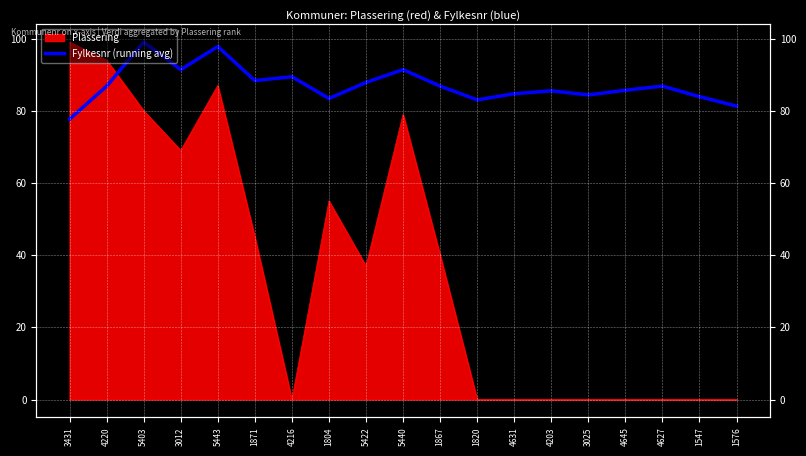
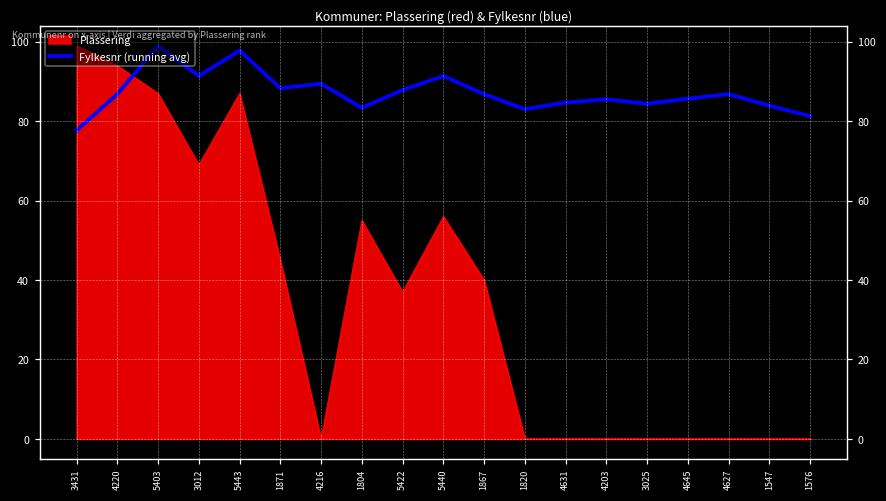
  {
    "Plassering": {
-     "5403": 80,
+     "5403": 87,
      "3012": 69,
      "5443": 87,
      "1871": 45,
      "4216": 0,
      "1804": 55,
      "5422": 37,
-     "5440": 79,
+     "5440": 56,
      "1867": 40,
      "1820": 0,
      "4631": 0,
      "4203": 0,
      "3025": 0,
      "4645": 0,
      "4627": 0,
      "1547": 0,
      "1576": 0
    },
    "Fylkesnr (running avg)": {
      "3431": 78,
      "4220": 87,
      "3012": 91,
      "5443": 98,
      "1871": 88,
      "4216": 89,
      "1804": 83,
      "5422": 88,
      "5440": 91,
      "1867": 87,
      "1820": 83,
      "4631": 85,
      "4203": 86,
      "3025": 84,
      "4645": 86,
      "4627": 87,
      "1547": 84,
      "1576": 81
    }
  }
